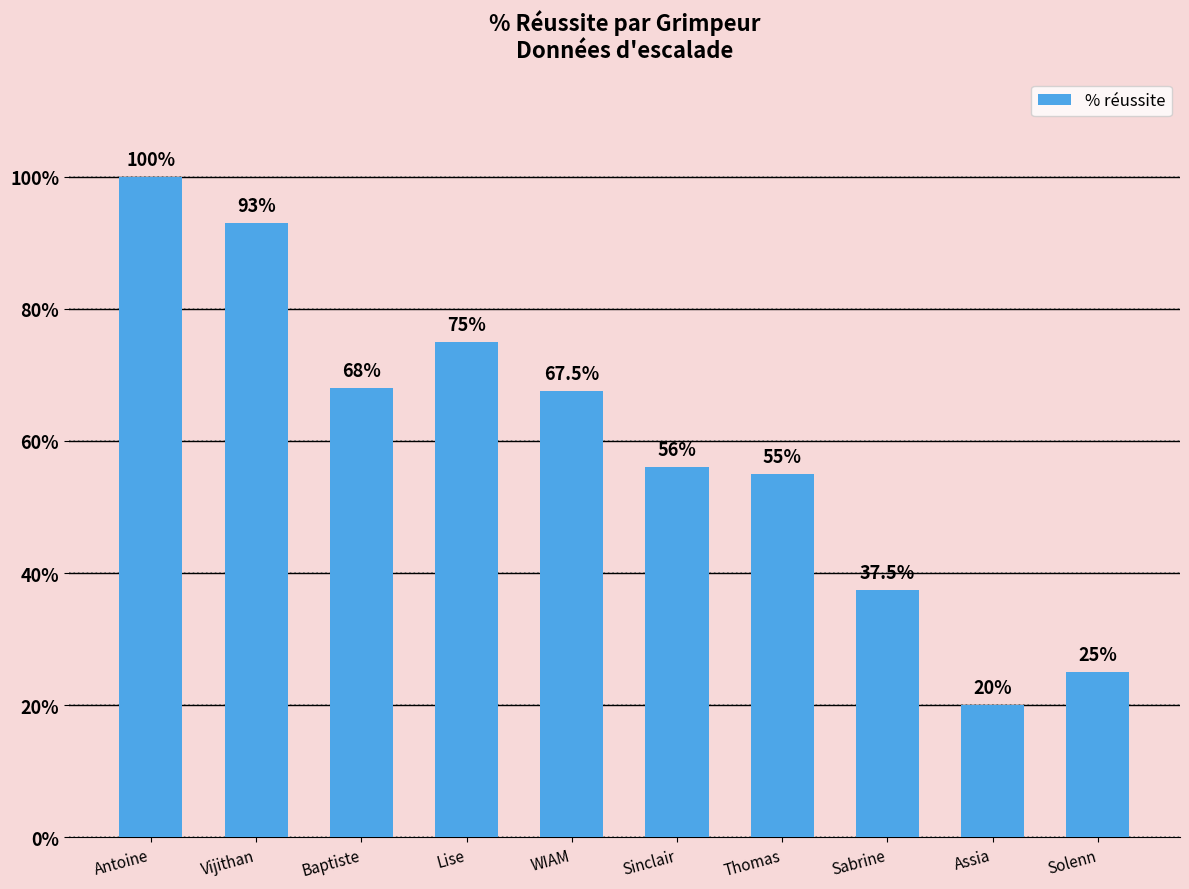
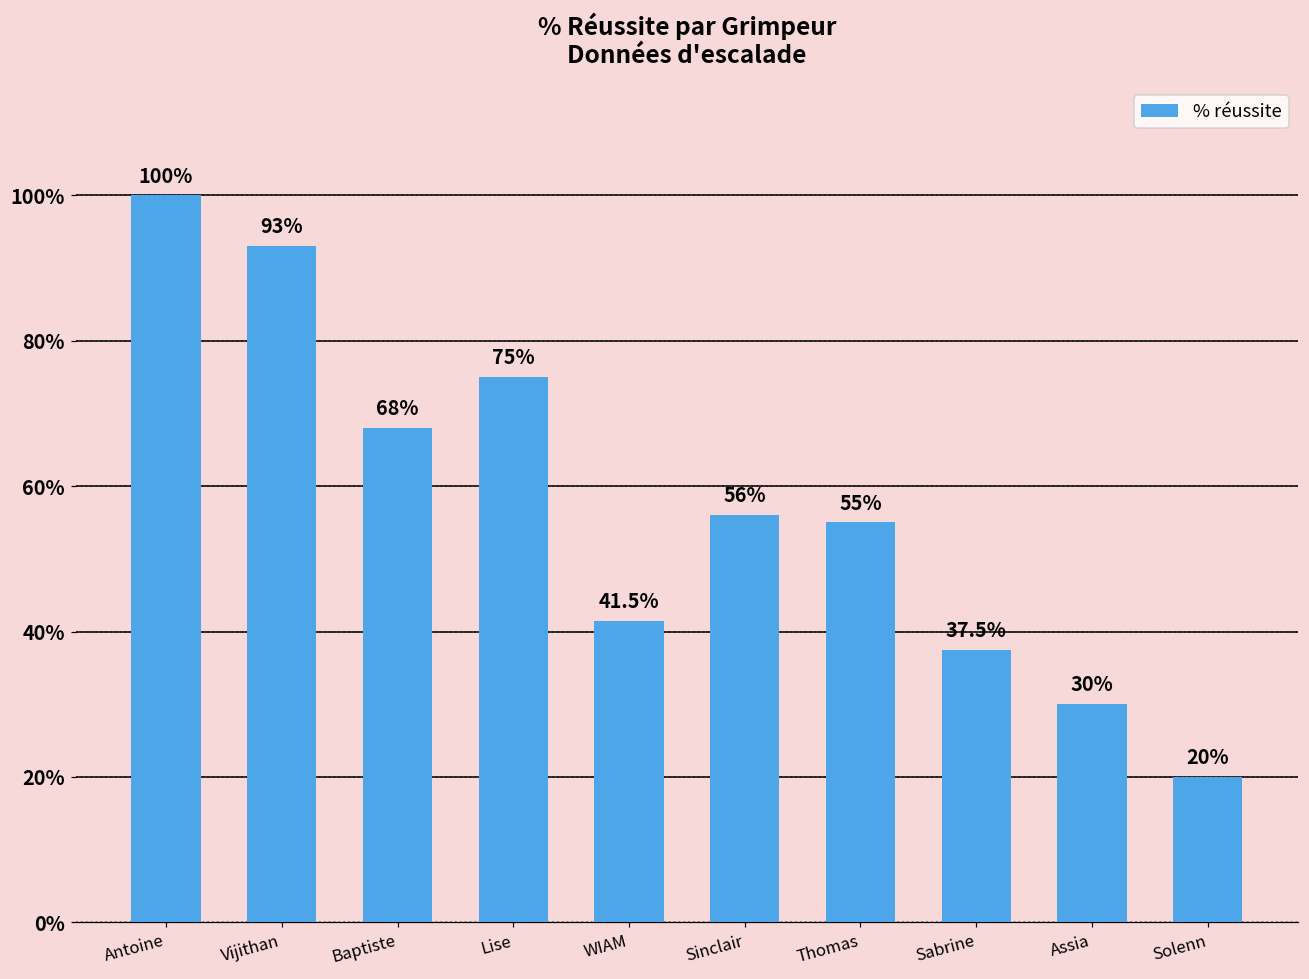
  {
    "Antoine": "100%",
    "Vijithan": "93%",
    "Baptiste": "68%",
    "Lise": "75%",
-   "WIAM": "67.5%",
+   "WIAM": "41.5%",
    "Sinclair": "56%",
    "Thomas": "55%",
    "Sabrine": "37.5%",
-   "Assia": "20%",
-   "Solenn": "25%"
+   "Assia": "30%",
+   "Solenn": "20%"
  }
